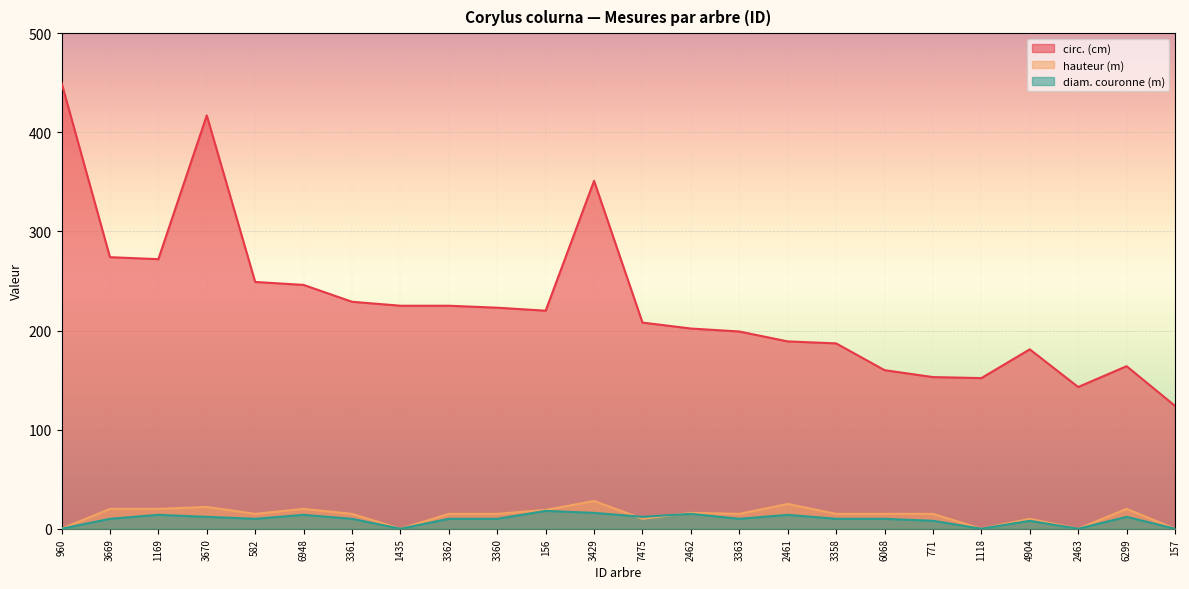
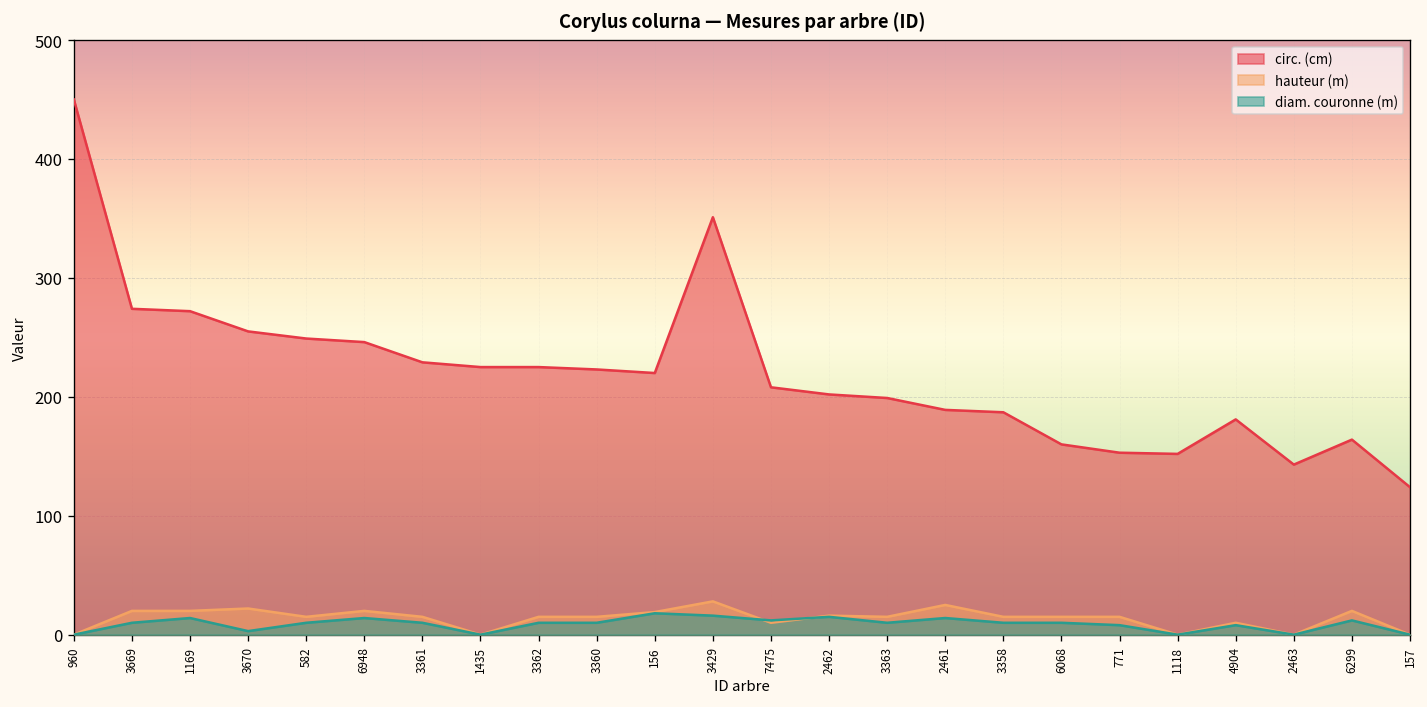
  {
    "circ. (cm)": {
      "960": 450,
      "3669": 270,
      "1169": 270,
-     "3670": 420,
+     "3670": 260,
      "582": 250,
      "6948": 250,
      "3361": 230,
      "1435": 230,
      "3362": 230,
      "3360": 220,
      "156": 220,
      "3429": 350,
      "7475": 210,
      "2462": 200,
      "3363": 200,
      "2461": 190,
      "3358": 190,
      "6068": 160,
      "771": 150,
      "1118": 150,
      "4904": 180,
      "2463": 140,
      "6299": 160,
      "157": 120
    },
    "hauteur (m)": {
      "3669": 20,
      "1169": 20,
      "3670": 20,
      "582": 20,
      "6948": 20,
      "3361": 20,
      "3362": 20,
      "3360": 20,
      "3429": 30,
      "3363": 20,
      "2461": 30,
      "3358": 20,
      "6068": 20,
      "771": 20,
      "6299": 20
    },
    "diam. couronne (m)": {
      "3669": 10,
      "1169": 10,
-     "3670": 10,
+     "3670": 0,
      "582": 10,
      "6948": 10,
      "3361": 10,
      "3362": 10,
      "3360": 10,
      "3429": 20,
      "3363": 10,
      "2461": 10,
      "3358": 10,
      "6068": 10,
      "771": 10,
      "6299": 10
    }
  }
